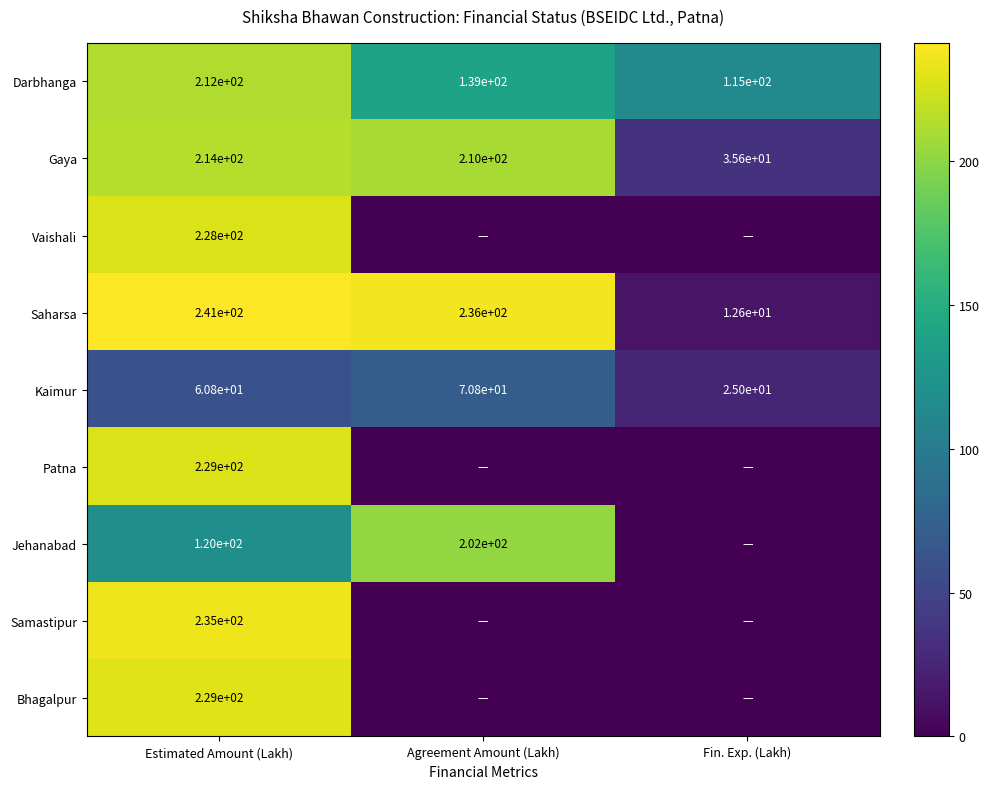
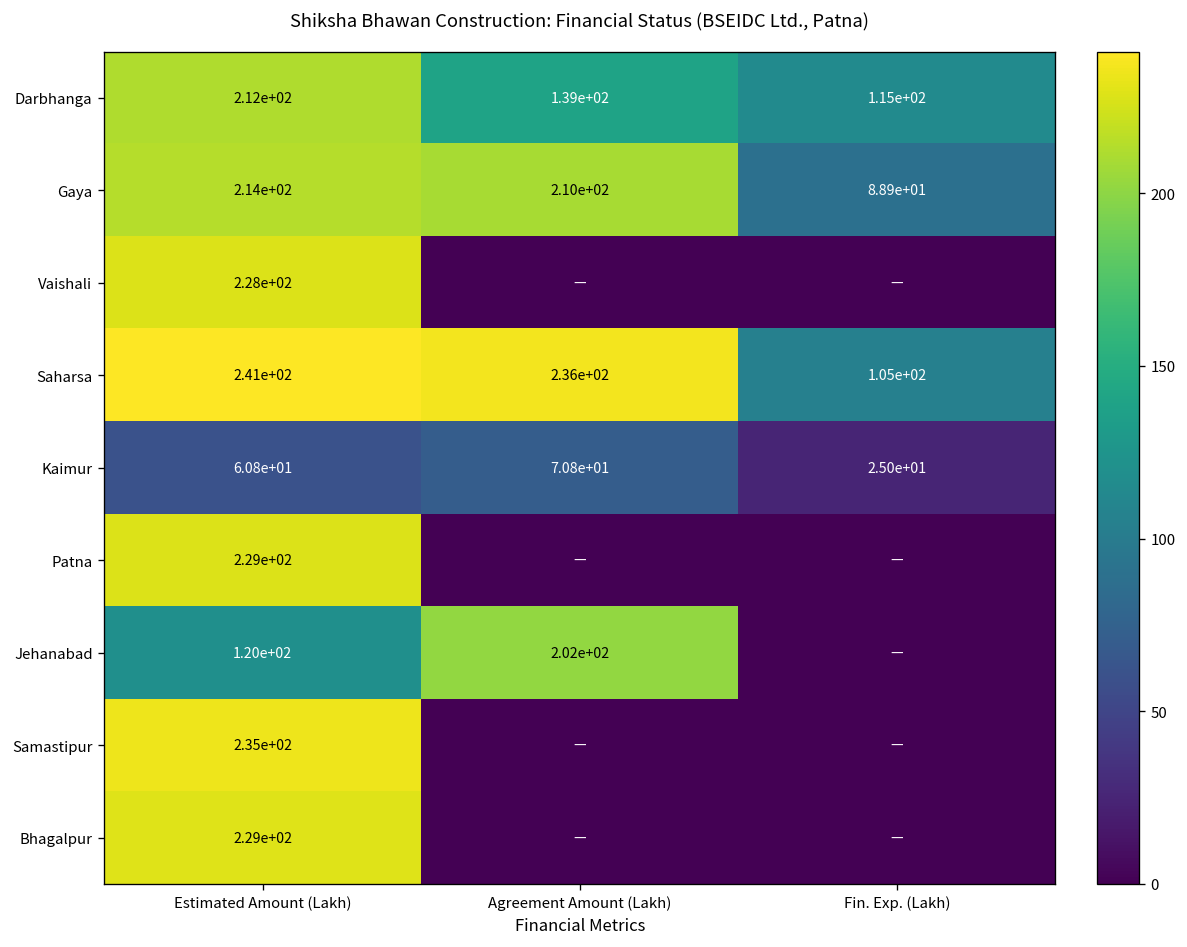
  {
    "Darbhanga": {
      "Estimated Amount (Lakh)": "2.12e+02",
      "Agreement Amount (Lakh)": "1.39e+02",
      "Fin. Exp. (Lakh)": "1.15e+02"
    },
    "Gaya": {
      "Estimated Amount (Lakh)": "2.14e+02",
      "Agreement Amount (Lakh)": "2.10e+02",
-     "Fin. Exp. (Lakh)": "3.56e+01"
+     "Fin. Exp. (Lakh)": "8.89e+01"
    },
    "Vaishali": {
      "Estimated Amount (Lakh)": "2.28e+02"
    },
    "Saharsa": {
      "Estimated Amount (Lakh)": "2.41e+02",
      "Agreement Amount (Lakh)": "2.36e+02",
-     "Fin. Exp. (Lakh)": "1.26e+01"
+     "Fin. Exp. (Lakh)": "1.05e+02"
    },
    "Kaimur": {
      "Estimated Amount (Lakh)": "6.08e+01",
      "Agreement Amount (Lakh)": "7.08e+01",
      "Fin. Exp. (Lakh)": "2.50e+01"
    },
    "Patna": {
      "Estimated Amount (Lakh)": "2.29e+02"
    },
    "Jehanabad": {
      "Estimated Amount (Lakh)": "1.20e+02",
      "Agreement Amount (Lakh)": "2.02e+02"
    },
    "Samastipur": {
      "Estimated Amount (Lakh)": "2.35e+02"
    },
    "Bhagalpur": {
      "Estimated Amount (Lakh)": "2.29e+02"
    }
  }
